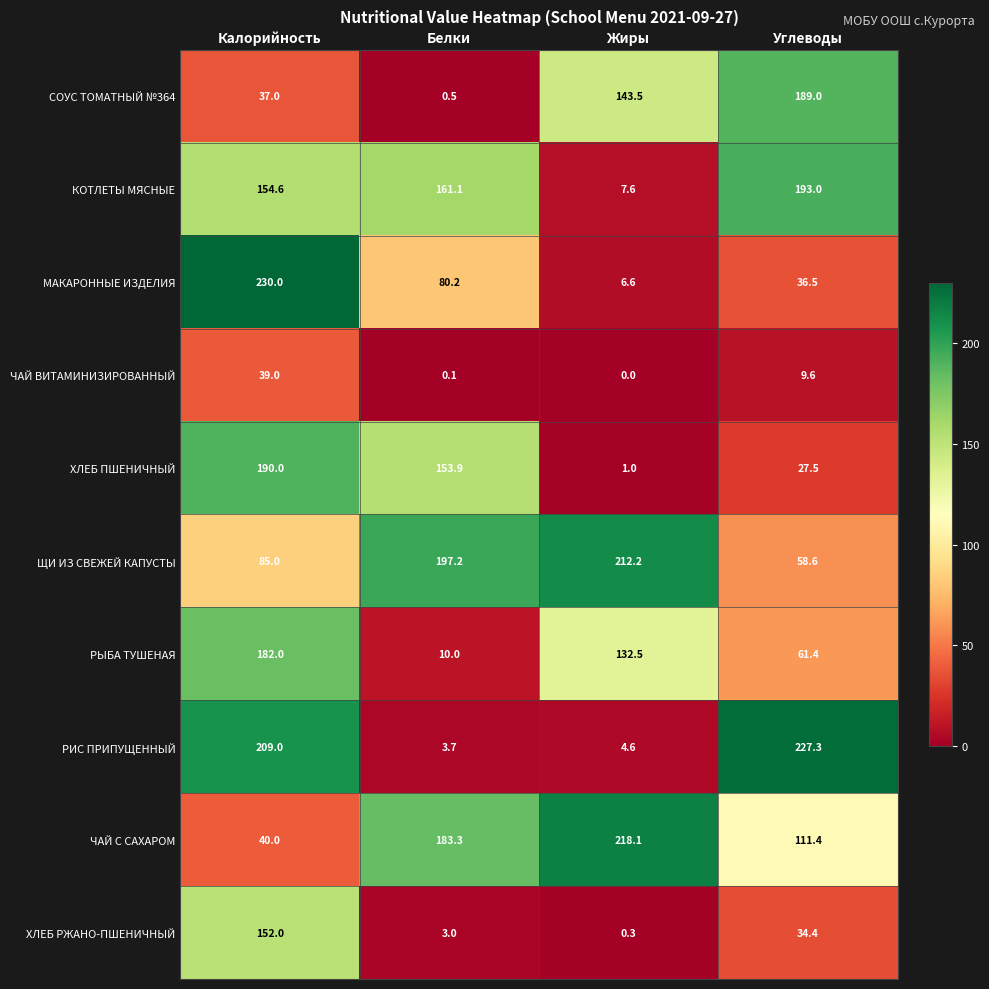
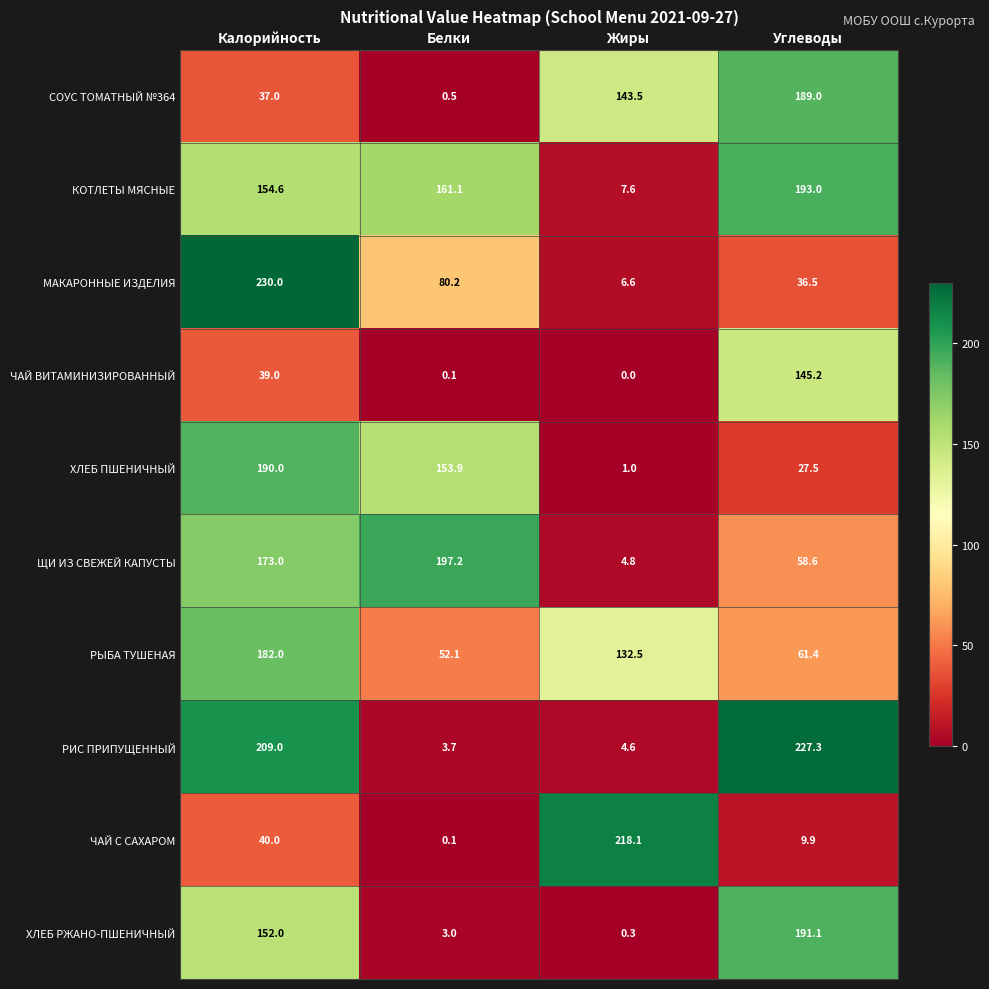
  {
    "СОУС ТОМАТНЫЙ №364": {
      "Калорийность": 37.0,
      "Белки": 0.5,
      "Жиры": 143.5,
      "Углеводы": 189.0
    },
    "КОТЛЕТЫ МЯСНЫЕ": {
      "Калорийность": 154.6,
      "Белки": 161.1,
      "Жиры": 7.6,
      "Углеводы": 193.0
    },
    "МАКАРОННЫЕ ИЗДЕЛИЯ": {
      "Калорийность": 230.0,
      "Белки": 80.2,
      "Жиры": 6.6,
      "Углеводы": 36.5
    },
    "ЧАЙ ВИТАМИНИЗИРОВАННЫЙ": {
      "Калорийность": 39.0,
      "Белки": 0.1,
      "Жиры": 0.0,
-     "Углеводы": 9.6
+     "Углеводы": 145.2
    },
    "ХЛЕБ ПШЕНИЧНЫЙ": {
      "Калорийность": 190.0,
      "Белки": 153.9,
      "Жиры": 1.0,
      "Углеводы": 27.5
    },
    "ЩИ ИЗ СВЕЖЕЙ КАПУСТЫ": {
-     "Калорийность": 85.0,
+     "Калорийность": 173.0,
      "Белки": 197.2,
-     "Жиры": 212.2,
+     "Жиры": 4.8,
      "Углеводы": 58.6
    },
    "РЫБА ТУШЕНАЯ": {
      "Калорийность": 182.0,
-     "Белки": 10.0,
+     "Белки": 52.1,
      "Жиры": 132.5,
      "Углеводы": 61.4
    },
    "РИС ПРИПУЩЕННЫЙ": {
      "Калорийность": 209.0,
      "Белки": 3.7,
      "Жиры": 4.6,
      "Углеводы": 227.3
    },
    "ЧАЙ С САХАРОМ": {
      "Калорийность": 40.0,
-     "Белки": 183.3,
+     "Белки": 0.1,
      "Жиры": 218.1,
-     "Углеводы": 111.4
+     "Углеводы": 9.9
    },
    "ХЛЕБ РЖАНО-ПШЕНИЧНЫЙ": {
      "Калорийность": 152.0,
      "Белки": 3.0,
      "Жиры": 0.3,
-     "Углеводы": 34.4
+     "Углеводы": 191.1
    }
  }
